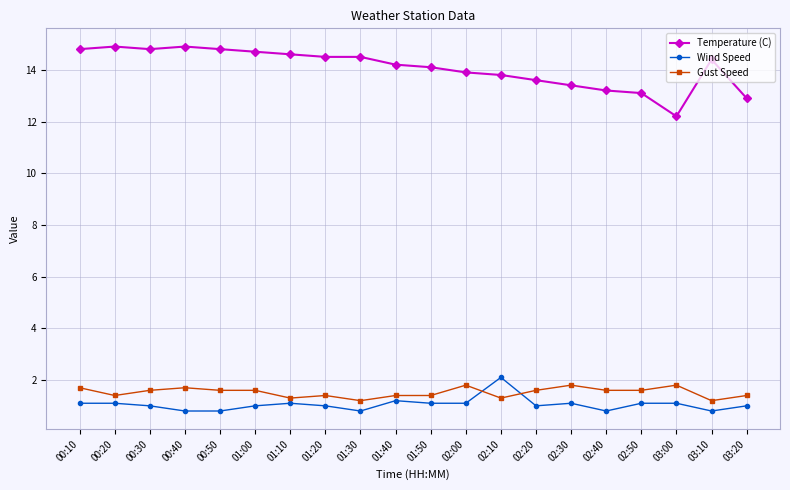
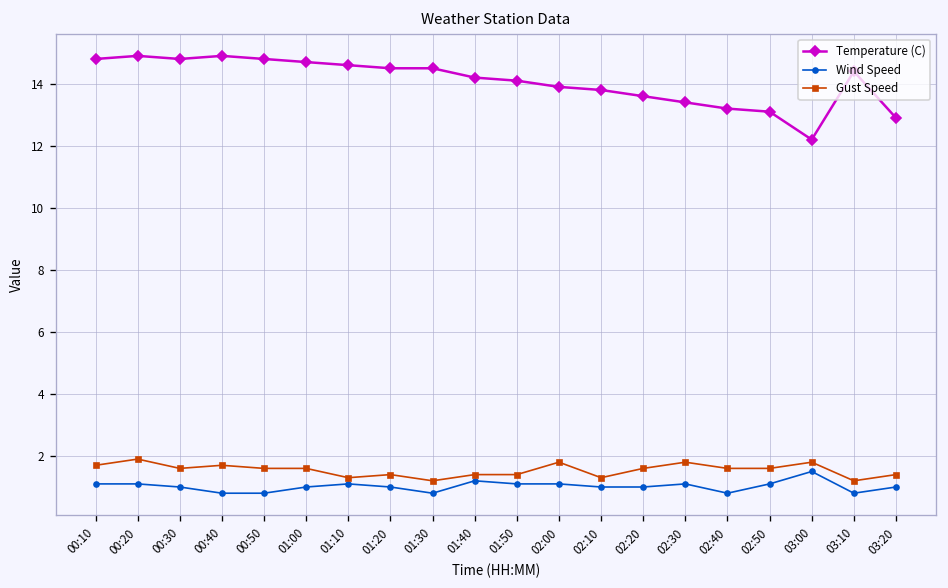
  {
    "Temperature (C)": {
      "00:10": 14.8,
      "00:20": 14.9,
      "00:30": 14.8,
      "00:40": 14.9,
      "00:50": 14.8,
      "01:00": 14.7,
      "01:10": 14.6,
      "01:20": 14.5,
      "01:30": 14.5,
      "01:40": 14.2,
      "01:50": 14.1,
      "02:00": 13.9,
      "02:10": 13.8,
      "02:20": 13.6,
      "02:30": 13.4,
      "02:40": 13.2,
      "02:50": 13.1,
      "03:00": 12.2,
      "03:20": 12.9
    },
    "Wind Speed": {
      "00:10": 1.1,
      "00:20": 1.1,
      "00:30": 1.0,
      "00:40": 0.8,
      "00:50": 0.8,
      "01:00": 1.0,
      "01:10": 1.1,
      "01:20": 1.0,
      "01:30": 0.8,
      "01:40": 1.2,
      "01:50": 1.1,
      "02:00": 1.1,
-     "02:10": 2.1,
+     "02:10": 1.0,
      "02:20": 1.0,
      "02:30": 1.1,
      "02:40": 0.8,
      "02:50": 1.1,
-     "03:00": 1.1,
+     "03:00": 1.5,
      "03:10": 0.8,
      "03:20": 1.0
    },
    "Gust Speed": {
      "00:10": 1.7,
-     "00:20": 1.4,
+     "00:20": 1.9,
      "00:30": 1.6,
      "00:40": 1.7,
      "00:50": 1.6,
      "01:00": 1.6,
      "01:10": 1.3,
      "01:20": 1.4,
      "01:30": 1.2,
      "01:40": 1.4,
      "01:50": 1.4,
      "02:00": 1.8,
      "02:10": 1.3,
      "02:20": 1.6,
      "02:30": 1.8,
      "02:40": 1.6,
      "02:50": 1.6,
      "03:00": 1.8,
      "03:10": 1.2,
      "03:20": 1.4
    }
  }
